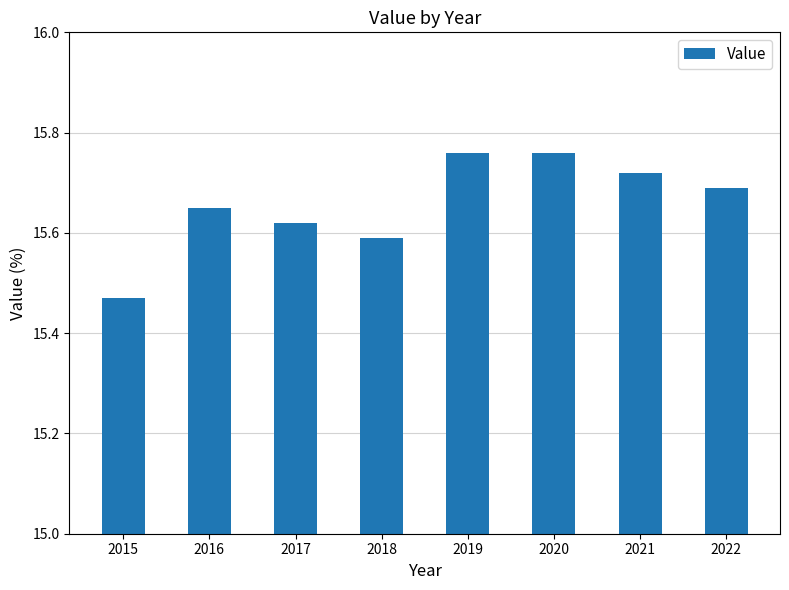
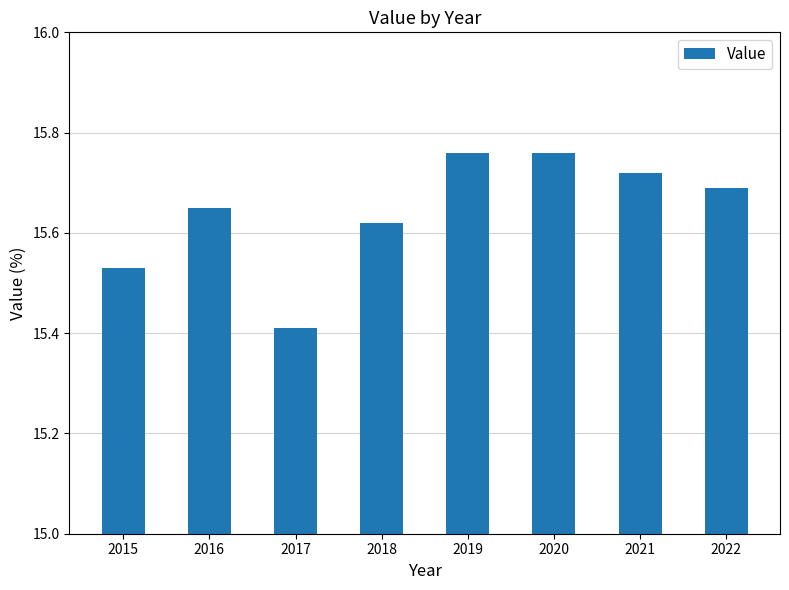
  {
-   "2015": 15.47,
+   "2015": 15.53,
    "2016": 15.65,
-   "2017": 15.62,
-   "2018": 15.59,
+   "2017": 15.41,
+   "2018": 15.62,
    "2019": 15.76,
    "2020": 15.76,
    "2021": 15.72,
    "2022": 15.69
  }
